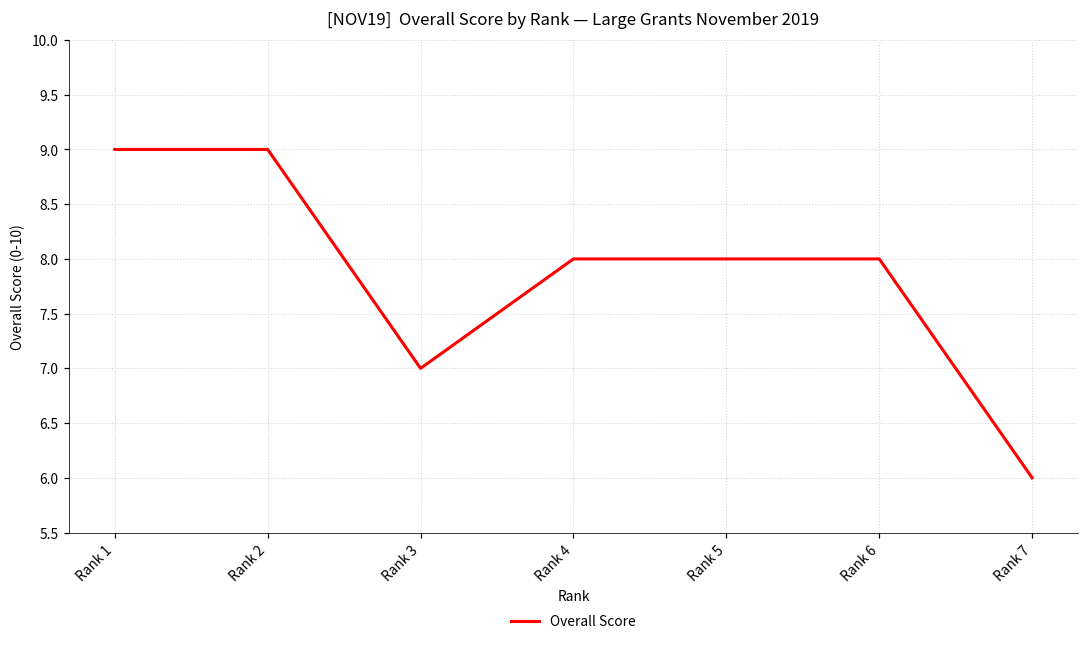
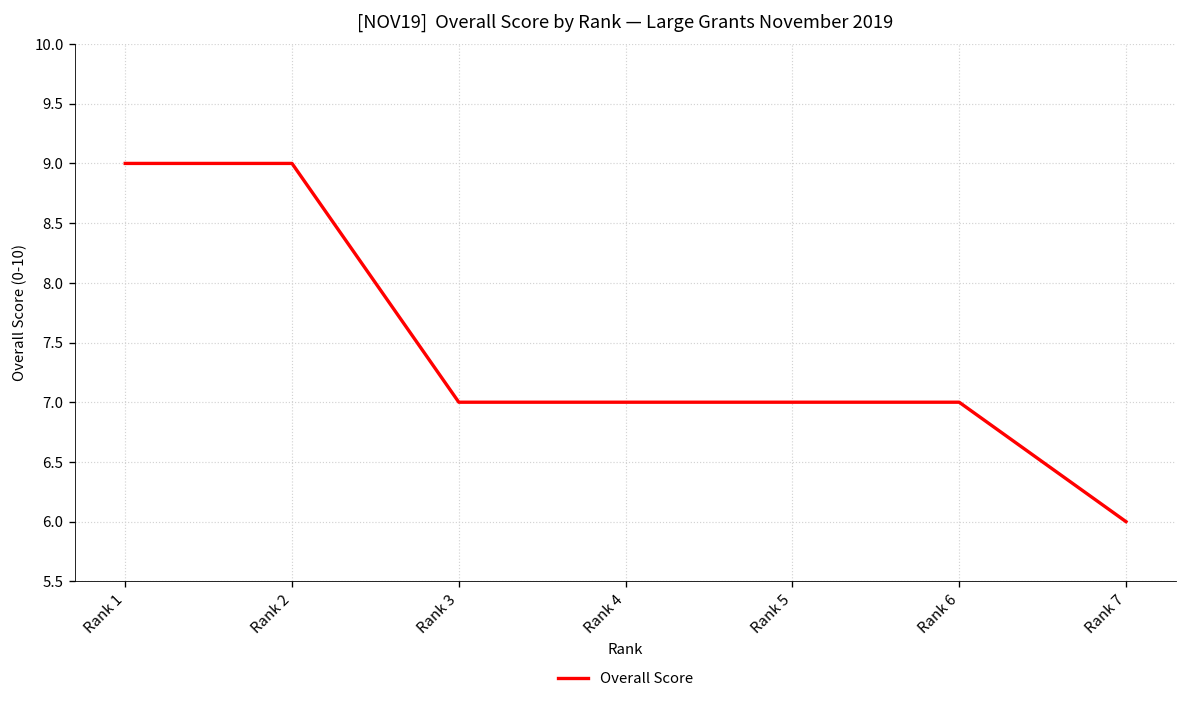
  {
    "Rank 1": 9,
    "Rank 2": 9,
    "Rank 3": 7,
-   "Rank 4": 8,
-   "Rank 5": 8,
-   "Rank 6": 8,
+   "Rank 4": 7,
+   "Rank 5": 7,
+   "Rank 6": 7,
    "Rank 7": 6
  }
